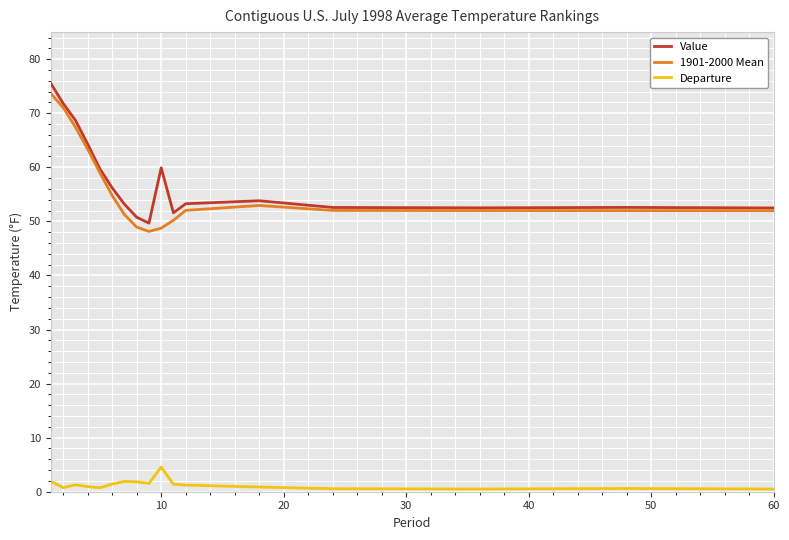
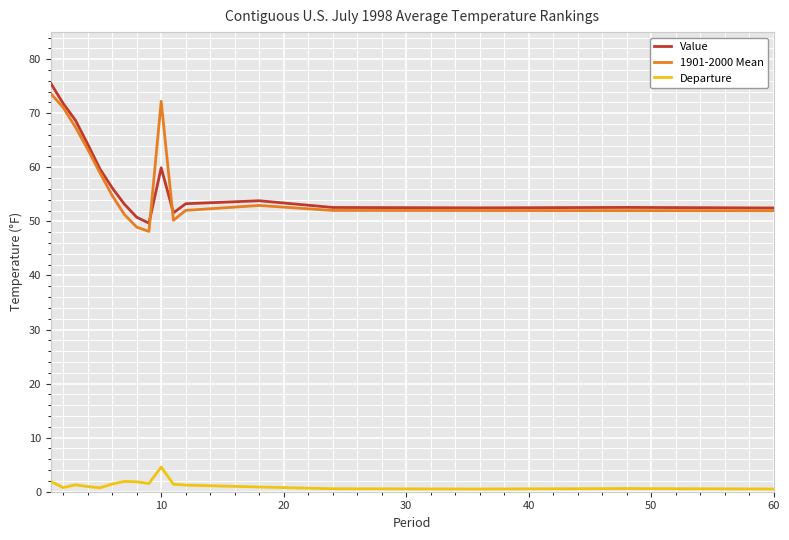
  {
    "Value": {
      "10": 60,
      "60": 52
    },
    "1901-2000 Mean": {
-     "10": 49,
+     "10": 72,
      "60": 52
    },
    "Departure": {
      "10": 5,
      "60": 1
    }
  }
